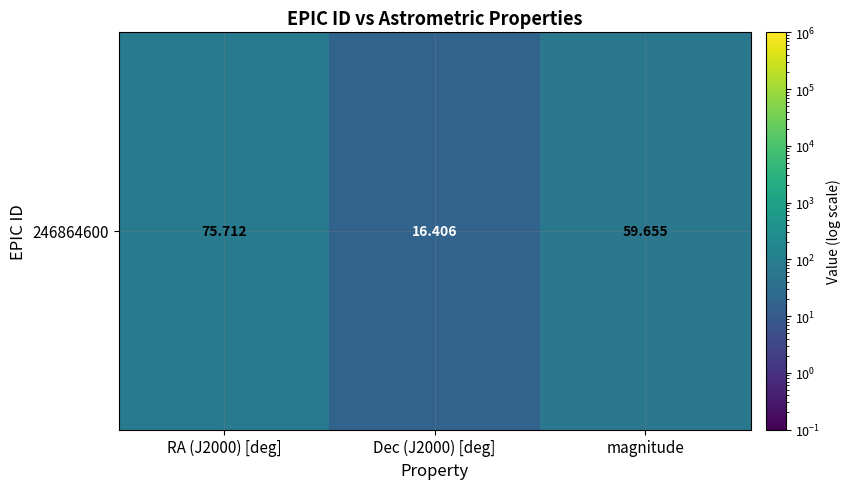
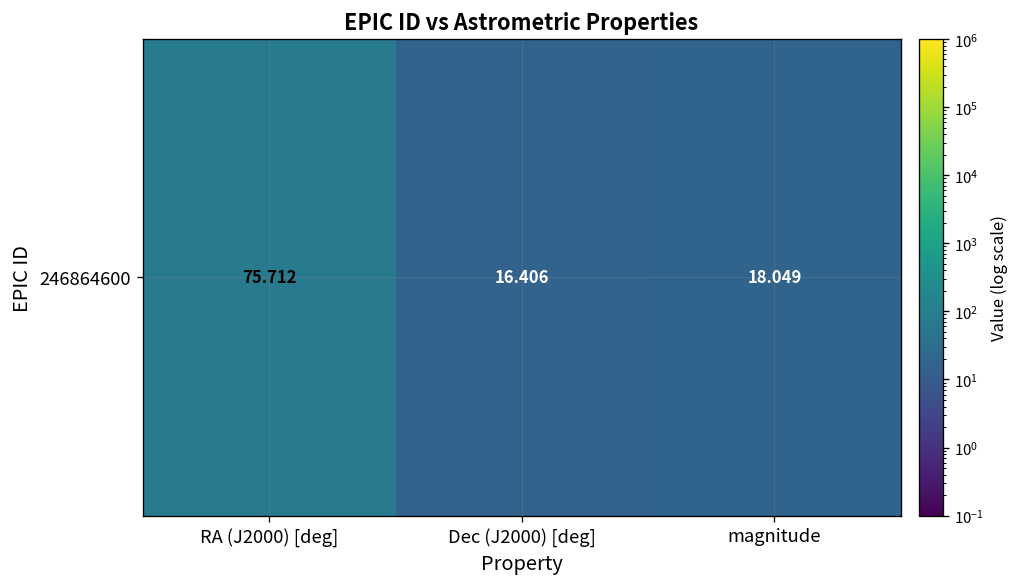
  {
    "246864600": {
      "RA (J2000) [deg]": 75.712,
      "Dec (J2000) [deg]": 16.406,
-     "magnitude": 59.655
+     "magnitude": 18.049
    }
  }
